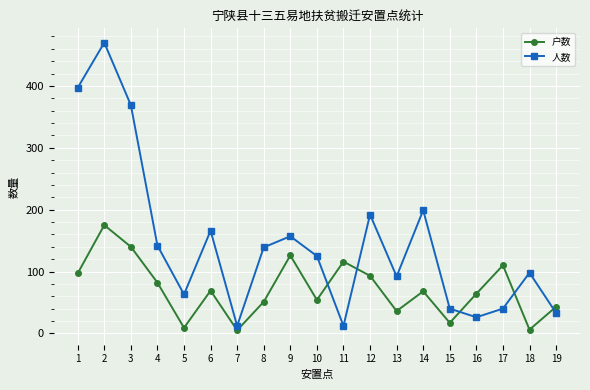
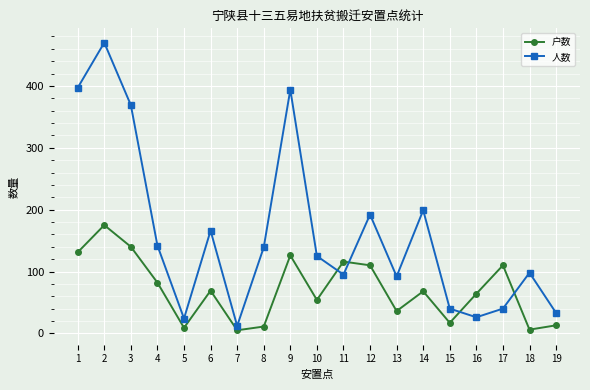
  {
    "户数": {
-     "1": 100,
+     "1": 130,
      "2": 180,
      "3": 140,
      "4": 80,
      "5": 10,
      "6": 70,
      "7": 10,
-     "8": 50,
+     "8": 10,
      "9": 130,
      "10": 50,
      "11": 120,
-     "12": 90,
+     "12": 110,
      "13": 40,
      "14": 70,
      "15": 20,
      "16": 60,
      "17": 110,
      "18": 10,
-     "19": 40
+     "19": 10
    },
    "人数": {
      "1": 400,
      "2": 470,
      "3": 370,
      "4": 140,
-     "5": 60,
+     "5": 20,
      "6": 170,
      "7": 10,
      "8": 140,
-     "9": 160,
+     "9": 390,
      "10": 130,
-     "11": 10,
+     "11": 100,
      "12": 190,
      "13": 90,
      "14": 200,
      "15": 40,
      "16": 30,
      "17": 40,
      "18": 100,
      "19": 30
    }
  }
